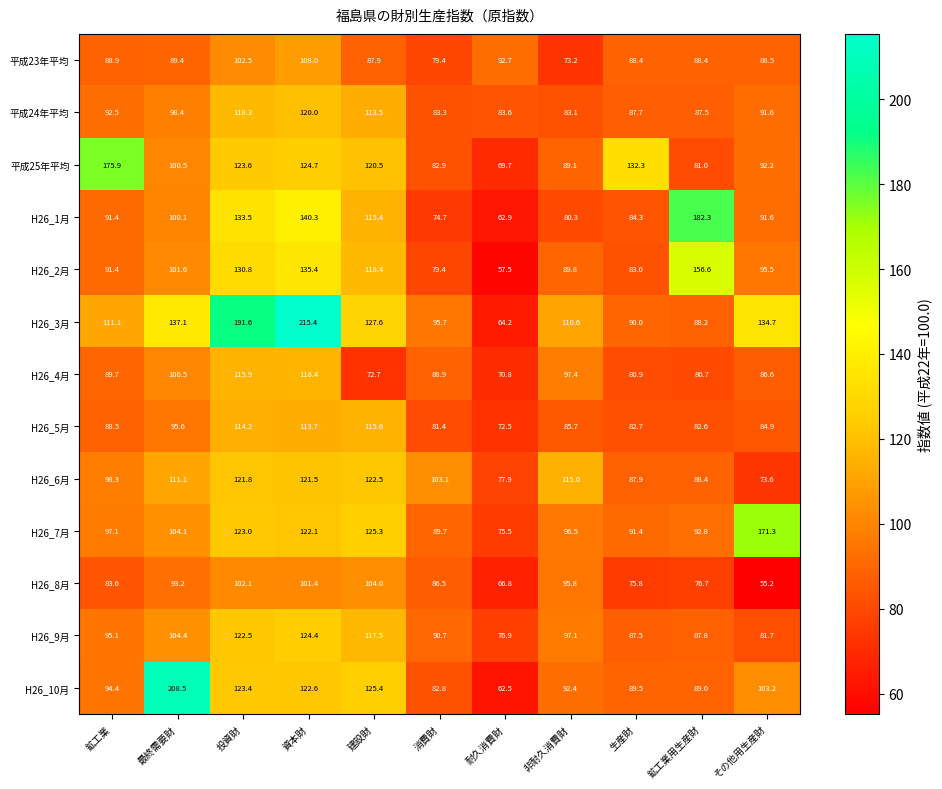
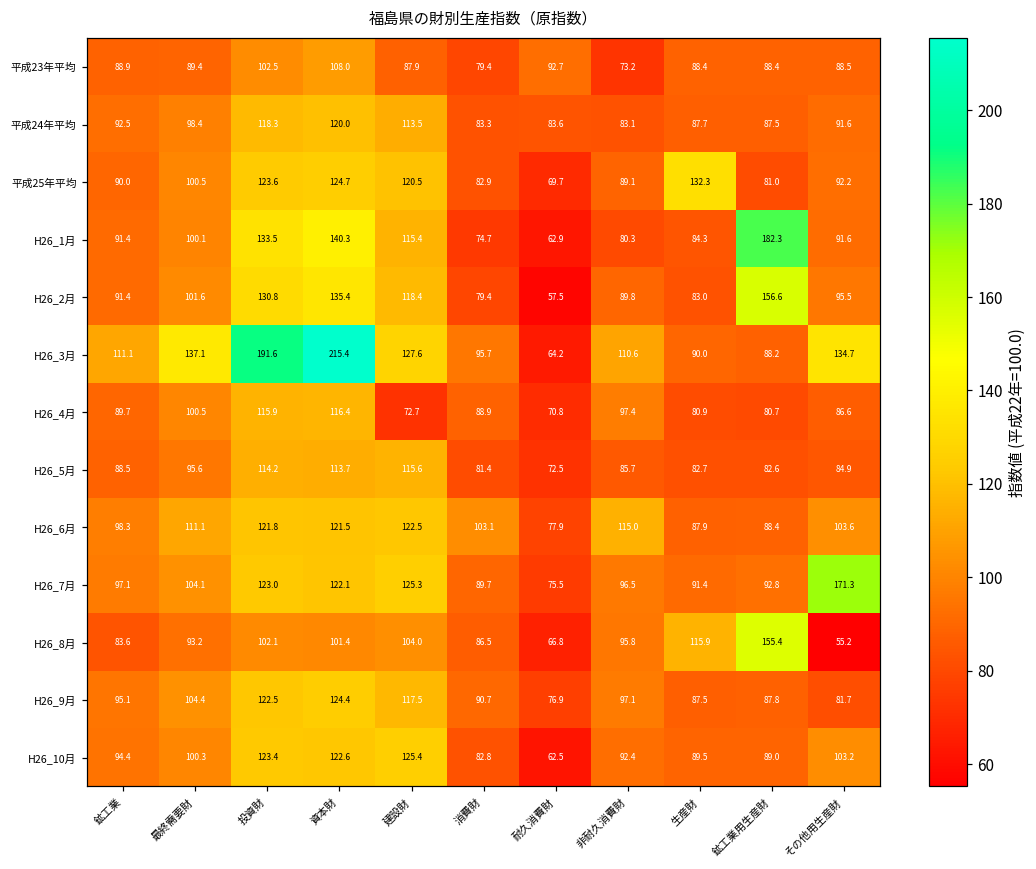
  {
    "平成23年平均": {
      "鉱工業": 88.9,
      "最終需要財": 89.4,
      "投資財": 102.5,
      "資本財": 108.0,
      "建設財": 87.9,
      "消費財": 79.4,
      "耐久消費財": 92.7,
      "非耐久消費財": 73.2,
      "生産財": 88.4,
      "鉱工業用生産財": 88.4,
      "その他用生産財": 88.5
    },
    "平成24年平均": {
      "鉱工業": 92.5,
      "最終需要財": 98.4,
      "投資財": 118.3,
      "資本財": 120.0,
      "建設財": 113.5,
      "消費財": 83.3,
      "耐久消費財": 83.6,
      "非耐久消費財": 83.1,
      "生産財": 87.7,
      "鉱工業用生産財": 87.5,
      "その他用生産財": 91.6
    },
    "平成25年平均": {
-     "鉱工業": 175.9,
+     "鉱工業": 90.0,
      "最終需要財": 100.5,
      "投資財": 123.6,
      "資本財": 124.7,
      "建設財": 120.5,
      "消費財": 82.9,
      "耐久消費財": 69.7,
      "非耐久消費財": 89.1,
      "生産財": 132.3,
      "鉱工業用生産財": 81.0,
      "その他用生産財": 92.2
    },
    "H26_1月": {
      "鉱工業": 91.4,
      "最終需要財": 100.1,
      "投資財": 133.5,
      "資本財": 140.3,
      "建設財": 115.4,
      "消費財": 74.7,
      "耐久消費財": 62.9,
      "非耐久消費財": 80.3,
      "生産財": 84.3,
      "鉱工業用生産財": 182.3,
      "その他用生産財": 91.6
    },
    "H26_2月": {
      "鉱工業": 91.4,
      "最終需要財": 101.6,
      "投資財": 130.8,
      "資本財": 135.4,
      "建設財": 118.4,
      "消費財": 79.4,
      "耐久消費財": 57.5,
      "非耐久消費財": 89.8,
      "生産財": 83.0,
      "鉱工業用生産財": 156.6,
      "その他用生産財": 95.5
    },
    "H26_3月": {
      "鉱工業": 111.1,
      "最終需要財": 137.1,
      "投資財": 191.6,
      "資本財": 215.4,
      "建設財": 127.6,
      "消費財": 95.7,
      "耐久消費財": 64.2,
      "非耐久消費財": 110.6,
      "生産財": 90.0,
      "鉱工業用生産財": 88.2,
      "その他用生産財": 134.7
    },
    "H26_4月": {
      "鉱工業": 89.7,
      "最終需要財": 100.5,
      "投資財": 115.9,
      "資本財": 116.4,
      "建設財": 72.7,
      "消費財": 88.9,
      "耐久消費財": 70.8,
      "非耐久消費財": 97.4,
      "生産財": 80.9,
      "鉱工業用生産財": 80.7,
      "その他用生産財": 86.6
    },
    "H26_5月": {
      "鉱工業": 88.5,
      "最終需要財": 95.6,
      "投資財": 114.2,
      "資本財": 113.7,
      "建設財": 115.6,
      "消費財": 81.4,
      "耐久消費財": 72.5,
      "非耐久消費財": 85.7,
      "生産財": 82.7,
      "鉱工業用生産財": 82.6,
      "その他用生産財": 84.9
    },
    "H26_6月": {
      "鉱工業": 98.3,
      "最終需要財": 111.1,
      "投資財": 121.8,
      "資本財": 121.5,
      "建設財": 122.5,
      "消費財": 103.1,
      "耐久消費財": 77.9,
      "非耐久消費財": 115.0,
      "生産財": 87.9,
      "鉱工業用生産財": 88.4,
-     "その他用生産財": 73.6
+     "その他用生産財": 103.6
    },
    "H26_7月": {
      "鉱工業": 97.1,
      "最終需要財": 104.1,
      "投資財": 123.0,
      "資本財": 122.1,
      "建設財": 125.3,
      "消費財": 89.7,
      "耐久消費財": 75.5,
      "非耐久消費財": 96.5,
      "生産財": 91.4,
      "鉱工業用生産財": 92.8,
      "その他用生産財": 171.3
    },
    "H26_8月": {
      "鉱工業": 83.6,
      "最終需要財": 93.2,
      "投資財": 102.1,
      "資本財": 101.4,
      "建設財": 104.0,
      "消費財": 86.5,
      "耐久消費財": 66.8,
      "非耐久消費財": 95.8,
-     "生産財": 75.8,
-     "鉱工業用生産財": 76.7,
+     "生産財": 115.9,
+     "鉱工業用生産財": 155.4,
      "その他用生産財": 55.2
    },
    "H26_9月": {
      "鉱工業": 95.1,
      "最終需要財": 104.4,
      "投資財": 122.5,
      "資本財": 124.4,
      "建設財": 117.5,
      "消費財": 90.7,
      "耐久消費財": 76.9,
      "非耐久消費財": 97.1,
      "生産財": 87.5,
      "鉱工業用生産財": 87.8,
      "その他用生産財": 81.7
    },
    "H26_10月": {
      "鉱工業": 94.4,
-     "最終需要財": 208.5,
+     "最終需要財": 100.3,
      "投資財": 123.4,
      "資本財": 122.6,
      "建設財": 125.4,
      "消費財": 82.8,
      "耐久消費財": 62.5,
      "非耐久消費財": 92.4,
      "生産財": 89.5,
      "鉱工業用生産財": 89.0,
      "その他用生産財": 103.2
    }
  }
